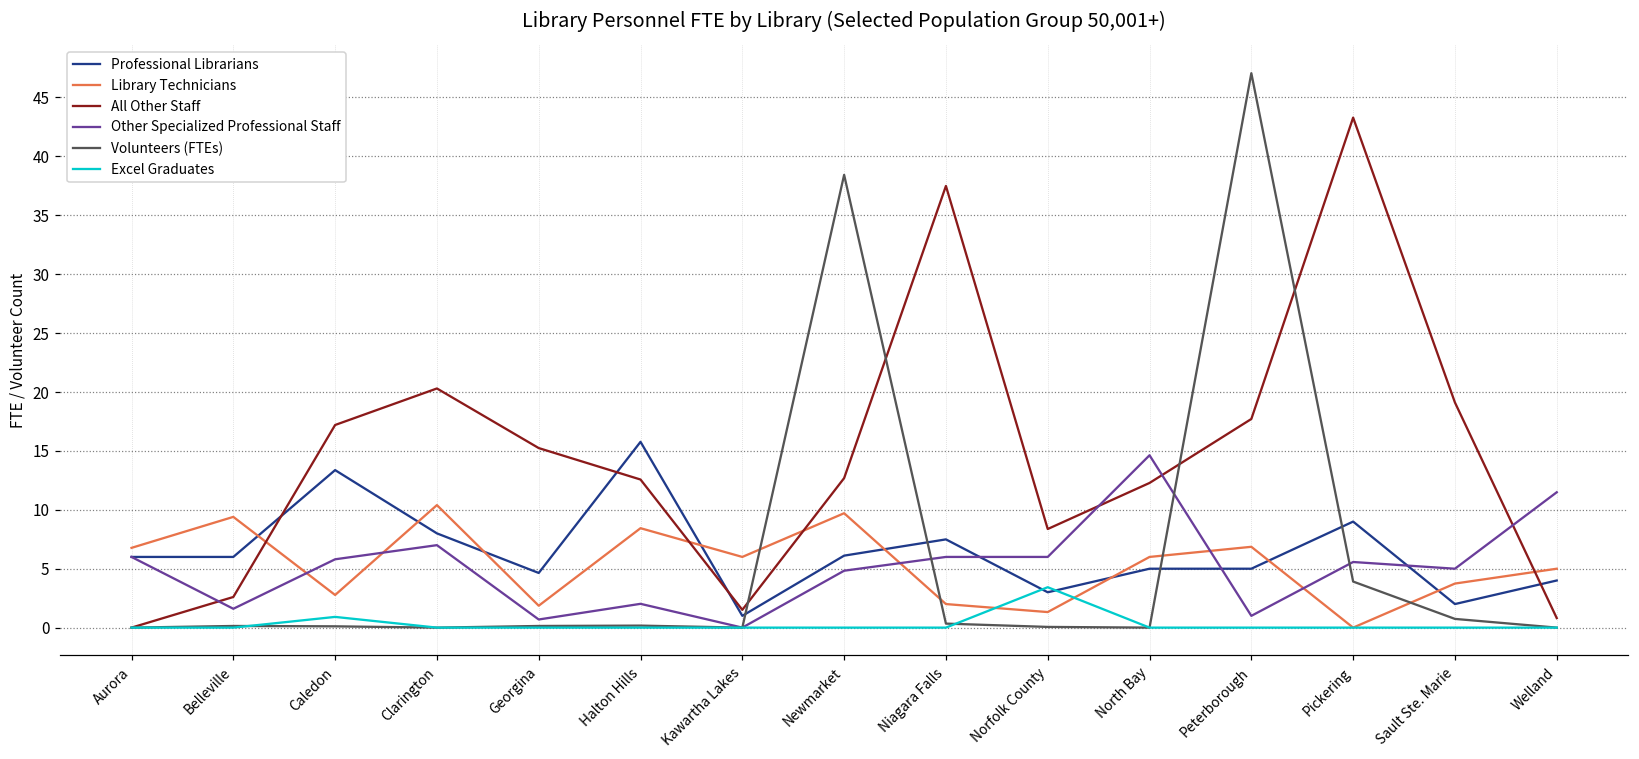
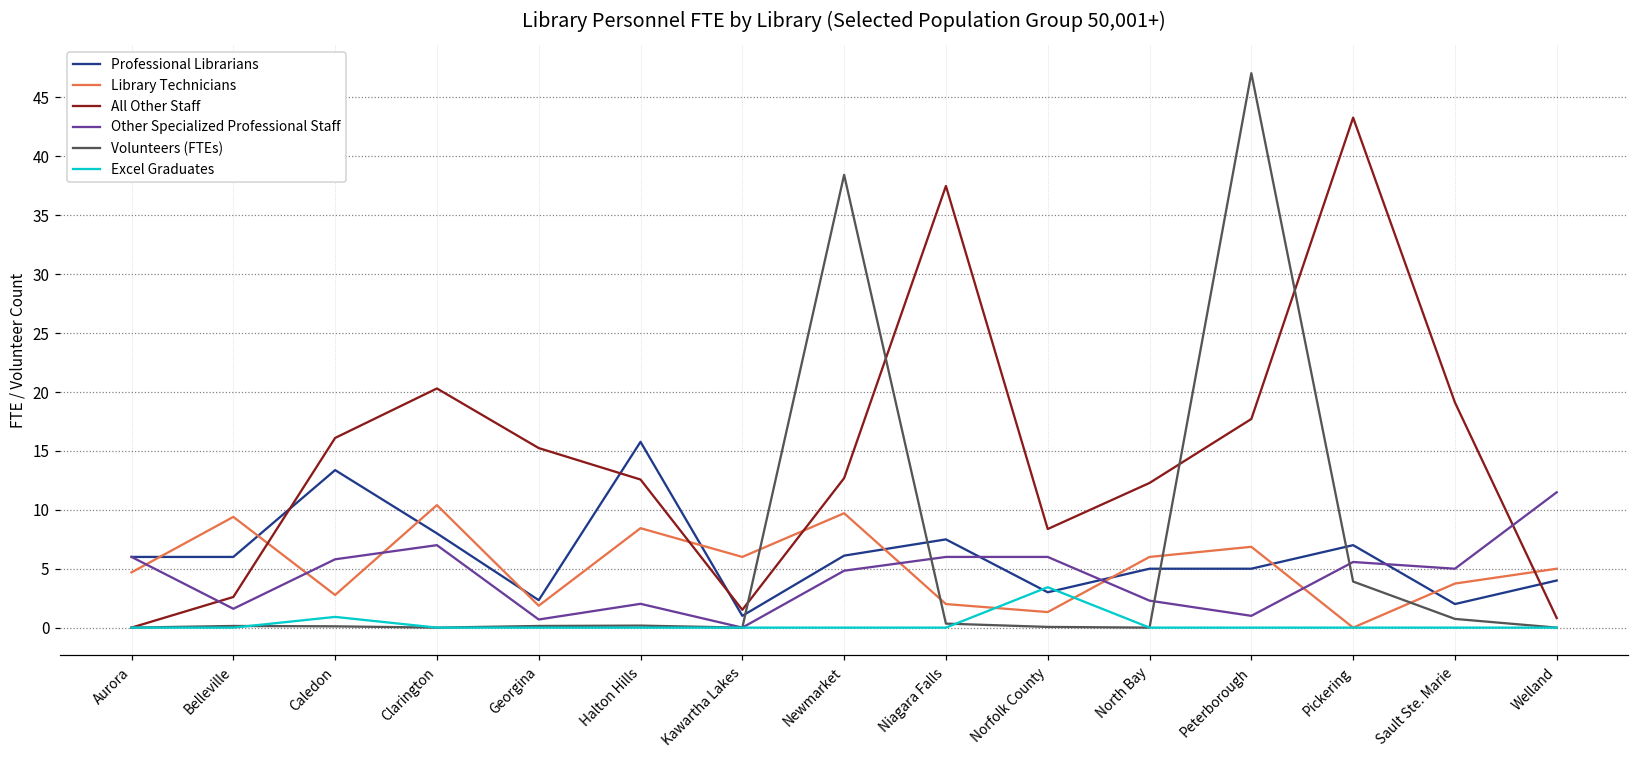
  {
    "Professional Librarians": {
      "Belleville": 6.0,
      "Caledon": 13.4,
      "Clarington": 8.0,
-     "Georgina": 4.6,
+     "Georgina": 2.3,
      "Halton Hills": 15.8,
      "Kawartha Lakes": 1.0,
      "Newmarket": 6.1,
      "Niagara Falls": 7.5,
      "Norfolk County": 3.0,
      "North Bay": 5.0,
      "Peterborough": 5.0,
-     "Pickering": 9,
+     "Pickering": 7,
      "Sault Ste. Marie": 2.0,
      "Welland": 4.0
    },
    "Library Technicians": {
-     "Aurora": 6.8,
+     "Aurora": 4.7,
      "Belleville": 9.4,
      "Caledon": 2.8,
      "Clarington": 10.4,
      "Georgina": 1.9,
      "Halton Hills": 8.4,
      "Kawartha Lakes": 6.0,
      "Newmarket": 9.7,
      "Niagara Falls": 2.0,
      "Norfolk County": 1.3,
      "North Bay": 6.0,
      "Peterborough": 6.9,
      "Sault Ste. Marie": 3.7,
      "Welland": 5.0
    },
    "All Other Staff": {
      "Belleville": 2.6,
-     "Caledon": 17.2,
+     "Caledon": 16.1,
      "Clarington": 20.3,
      "Georgina": 15.2,
      "Halton Hills": 12.6,
      "Kawartha Lakes": 1.5,
      "Newmarket": 12.7,
      "Niagara Falls": 37.5,
      "Norfolk County": 8.4,
      "North Bay": 12.3,
      "Peterborough": 17.7,
      "Pickering": 43.3,
      "Sault Ste. Marie": 19.1,
      "Welland": 0.8
    },
    "Other Specialized Professional Staff": {
      "Belleville": 1.6,
      "Caledon": 5.8,
      "Clarington": 7.0,
      "Georgina": 0.7,
      "Halton Hills": 2.0,
      "Newmarket": 4.8,
      "Niagara Falls": 6.0,
      "Norfolk County": 6.0,
-     "North Bay": 14.6,
+     "North Bay": 2.3,
      "Peterborough": 1.0,
      "Pickering": 5.6,
      "Sault Ste. Marie": 5.0,
      "Welland": 11.5
    },
    "Volunteers (FTEs)": {
      "Caledon": 0.1,
      "Newmarket": 38.4,
      "Niagara Falls": 0.3,
      "Norfolk County": 0.1,
      "Peterborough": 47.1,
      "Pickering": 3.9,
      "Sault Ste. Marie": 0.7
    },
    "Excel Graduates": {
      "Caledon": 0.9,
      "Newmarket": 0.0,
      "Niagara Falls": 0.0,
      "Norfolk County": 3.4,
      "Peterborough": 0.0,
      "Sault Ste. Marie": 0.0
    }
  }
